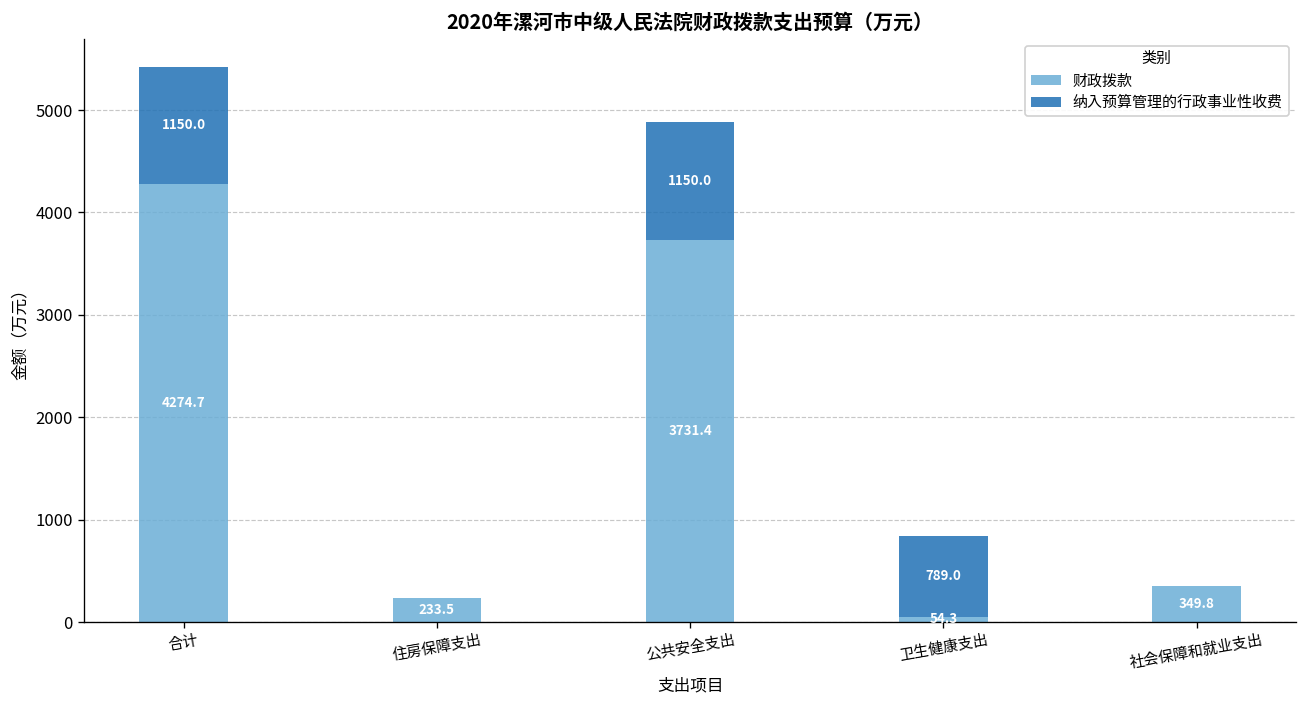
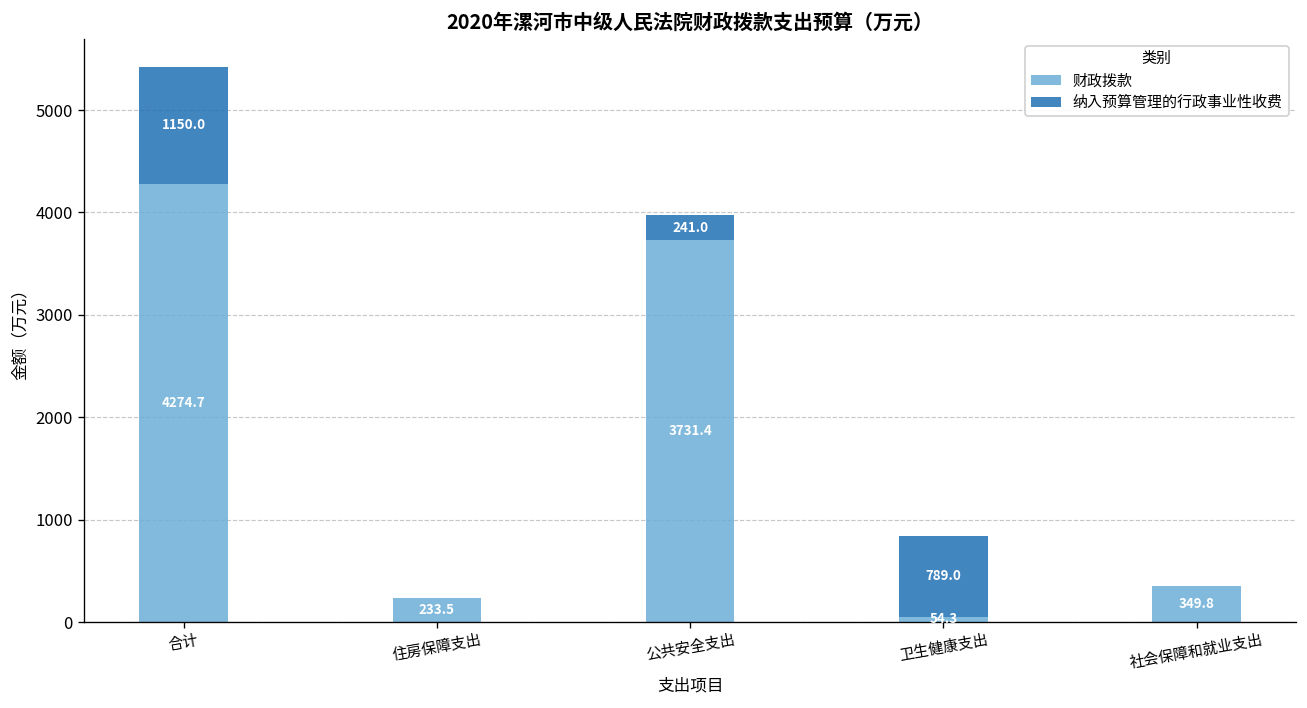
  {
    "财政拨款": {
      "合计": 4274.7,
      "住房保障支出": 233.5,
      "公共安全支出": 3731.4,
      "卫生健康支出": 54.3,
      "社会保障和就业支出": 349.8
    },
    "纳入预算管理的行政事业性收费": {
      "合计": 1150.0,
-     "公共安全支出": 1150.0,
+     "公共安全支出": 241.0,
      "卫生健康支出": 789.0
    }
  }
